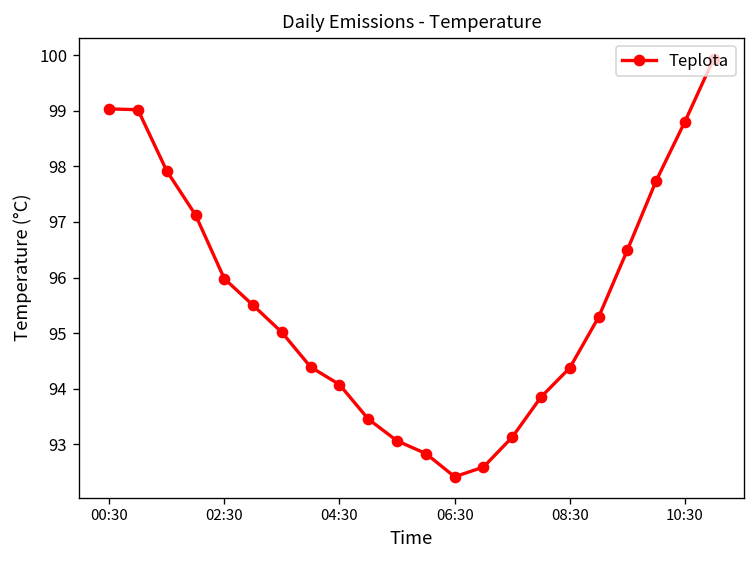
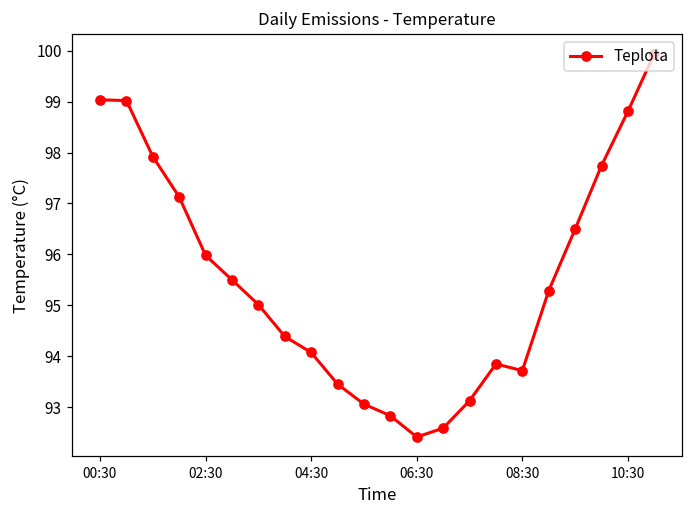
  {
    "00:30": 99.0,
    "02:30": 96.0,
    "04:30": 94.1,
    "06:30": 92.4,
-   "08:30": 94.4,
+   "08:30": 93.7,
    "10:30": 98.8
  }
